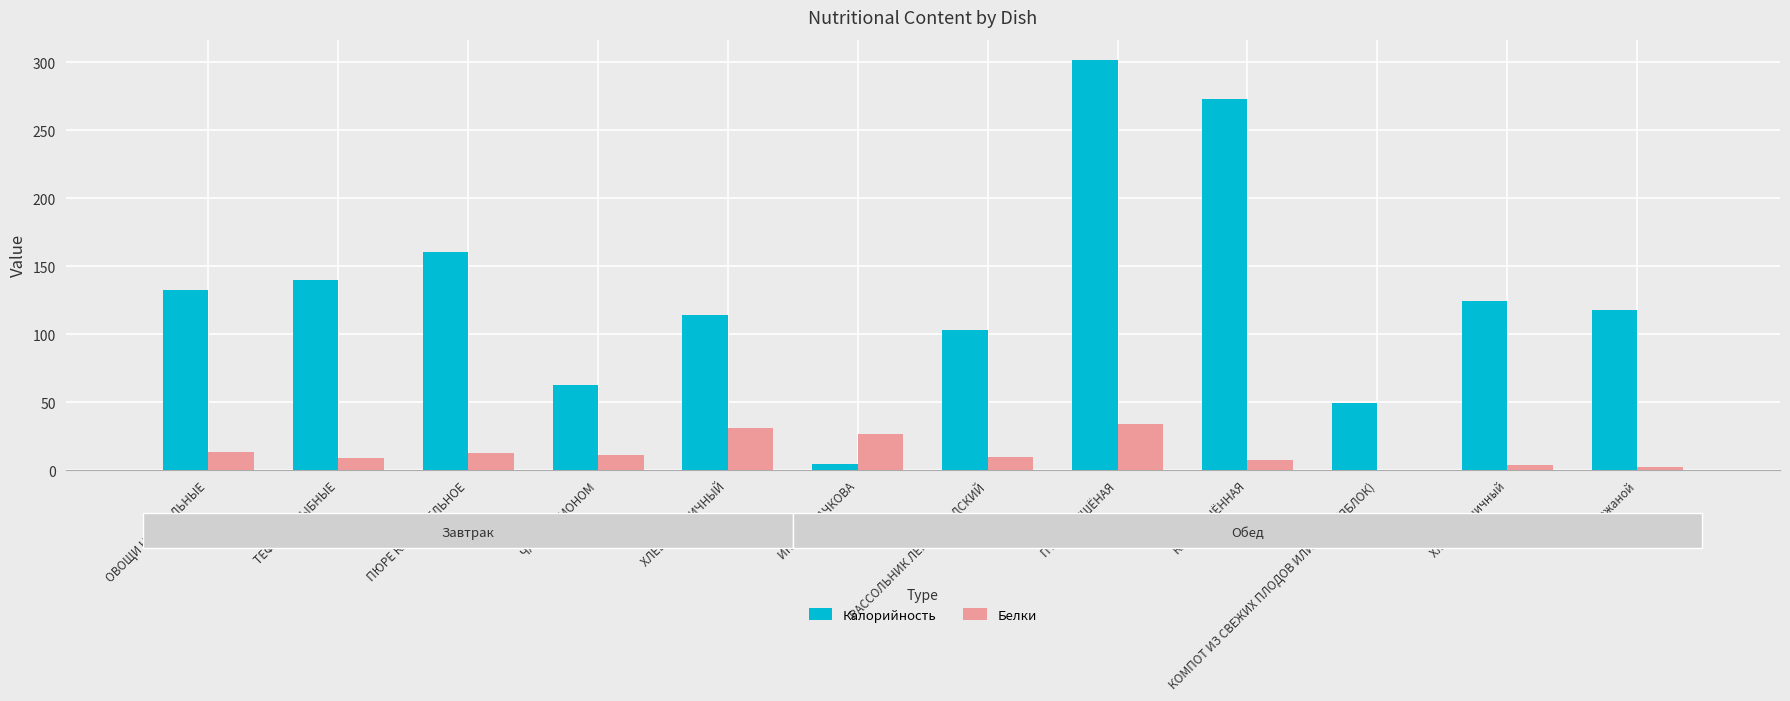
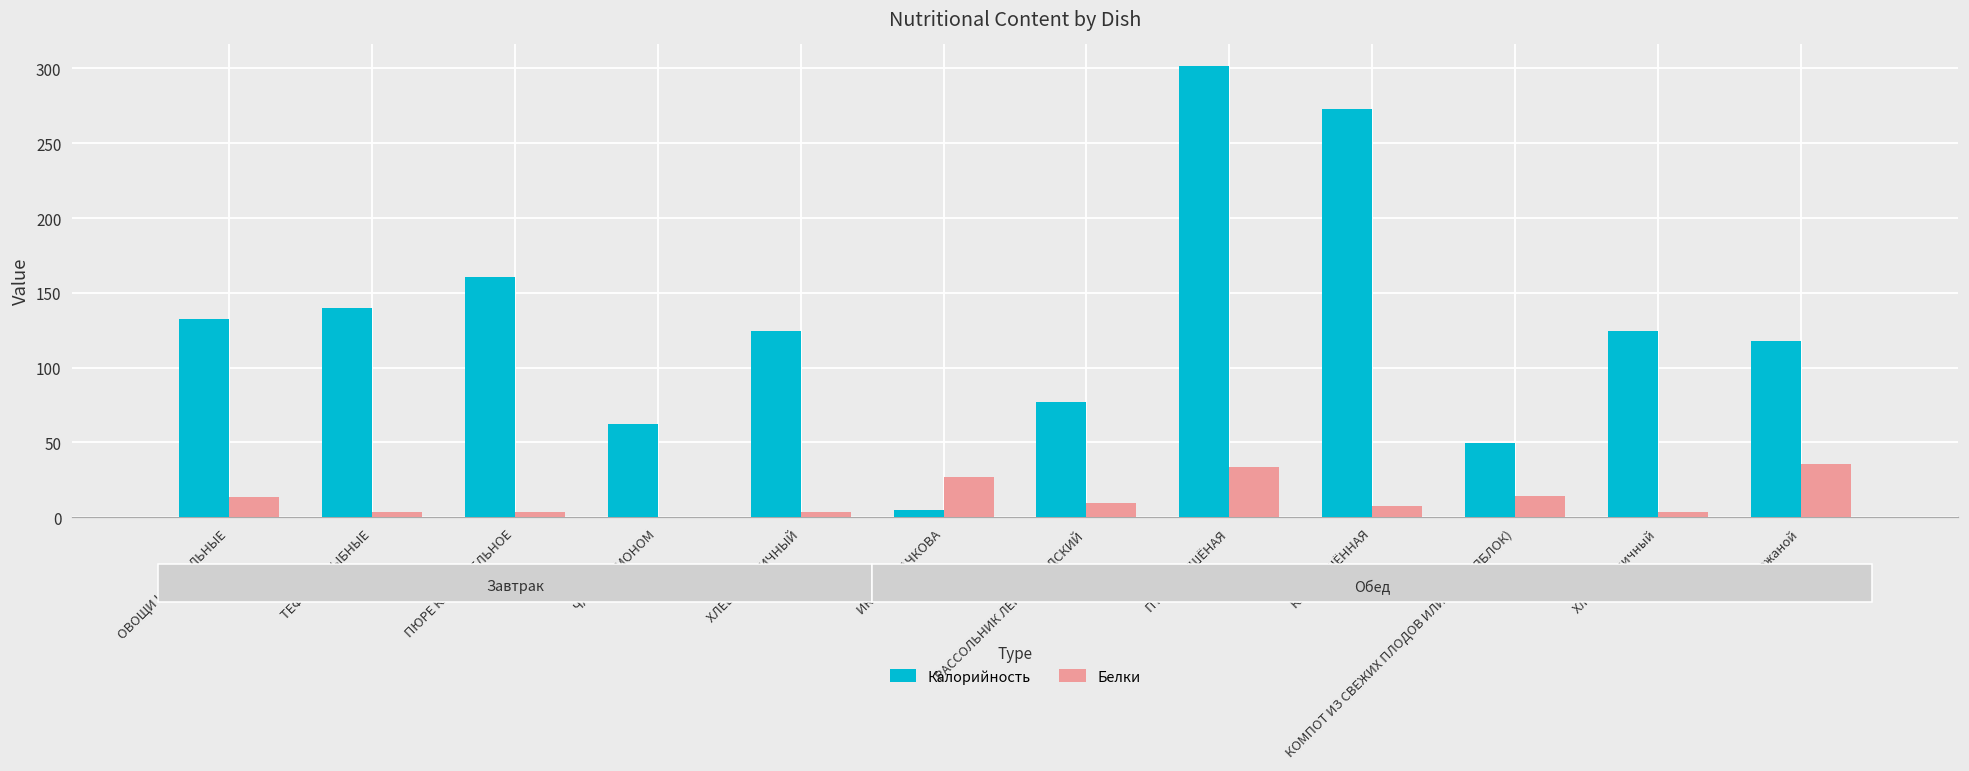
  {
    "Калорийность": {
      "ОВОЩИ НАТУРАЛЬНЫЕ": 132,
      "ТЕФТЕЛИ РЫБНЫЕ": 140,
      "ПЮРЕ КАРТОФЕЛЬНОЕ": 161,
      "ЧАЙ С ЛИМОНОМ": 63,
-     "ХЛЕБ ПШЕНИЧНЫЙ": 115,
+     "ХЛЕБ ПШЕНИЧНЫЙ": 124,
      "ИКРА КАБАЧКОВА": 5,
-     "РАССОЛЬНИК ЛЕНИНГРАДСКИЙ": 103,
+     "РАССОЛЬНИК ЛЕНИНГРАДСКИЙ": 77,
      "ПТИЦА ТУШЁНАЯ": 301,
      "КАША ПШЁННАЯ": 273,
      "КОМПОТ ИЗ СВЕЖИХ ПЛОДОВ ИЛИ ЯГОД (ЯБЛОК)": 50,
      "Хлеб пшеничный": 124,
      "Хлеб ржаной": 118
    },
    "Белки": {
      "ОВОЩИ НАТУРАЛЬНЫЕ": 13,
-     "ТЕФТЕЛИ РЫБНЫЕ": 9,
-     "ПЮРЕ КАРТОФЕЛЬНОЕ": 13,
-     "ЧАЙ С ЛИМОНОМ": 11,
-     "ХЛЕБ ПШЕНИЧНЫЙ": 31,
+     "ТЕФТЕЛИ РЫБНЫЕ": 3,
+     "ПЮРЕ КАРТОФЕЛЬНОЕ": 3,
+     "ЧАЙ С ЛИМОНОМ": 0,
+     "ХЛЕБ ПШЕНИЧНЫЙ": 3,
      "ИКРА КАБАЧКОВА": 27,
      "РАССОЛЬНИК ЛЕНИНГРАДСКИЙ": 9,
      "ПТИЦА ТУШЁНАЯ": 34,
      "КАША ПШЁННАЯ": 7,
-     "КОМПОТ ИЗ СВЕЖИХ ПЛОДОВ ИЛИ ЯГОД (ЯБЛОК)": 0,
+     "КОМПОТ ИЗ СВЕЖИХ ПЛОДОВ ИЛИ ЯГОД (ЯБЛОК)": 14,
      "Хлеб пшеничный": 3,
-     "Хлеб ржаной": 2
+     "Хлеб ржаной": 36
    }
  }
